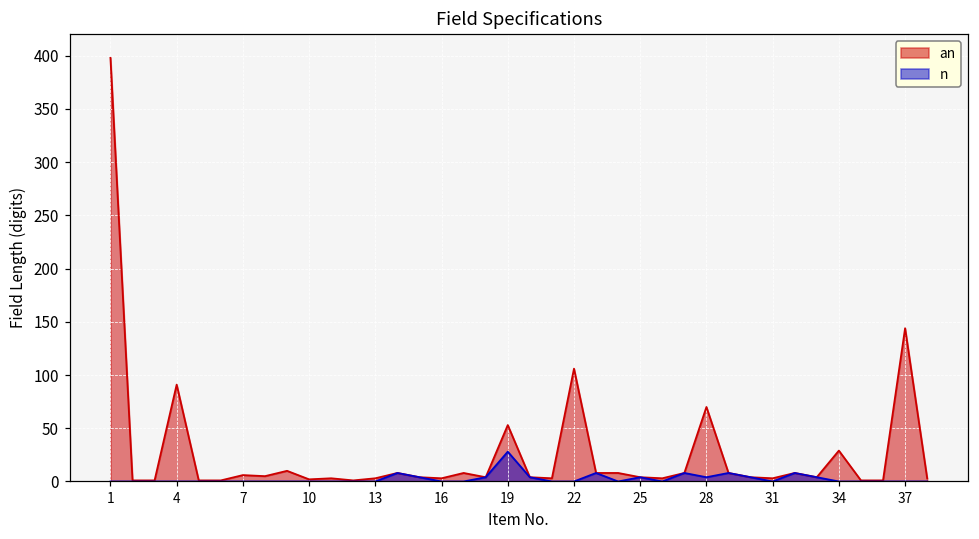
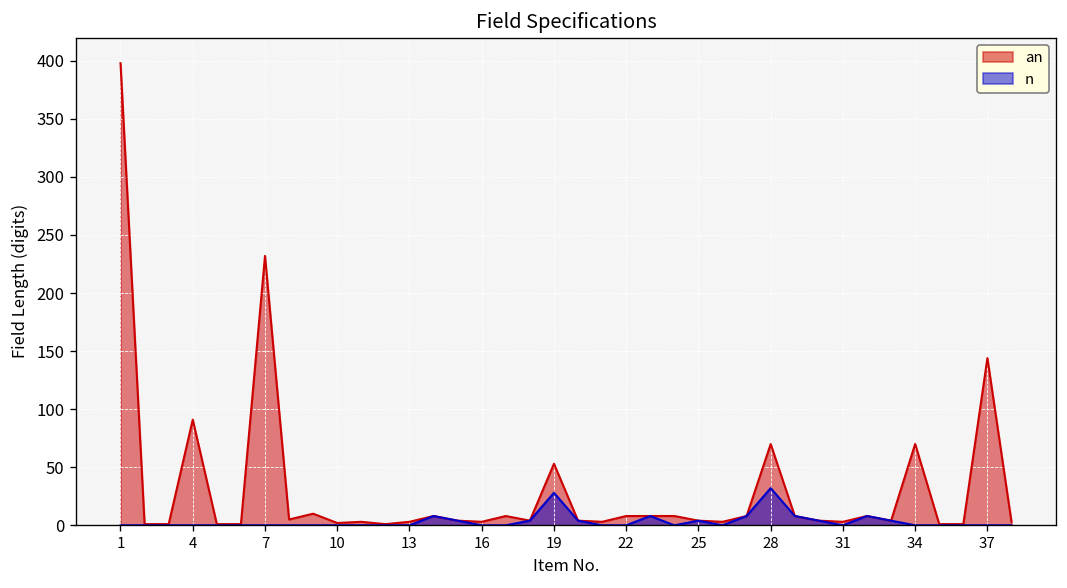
  {
    "an": {
      "1": 400,
      "4": 90,
-     "7": 10,
+     "7": 230,
      "13": 0,
      "16": 0,
      "19": 50,
-     "22": 110,
+     "22": 10,
      "28": 70,
      "31": 0,
-     "34": 30,
+     "34": 70,
      "37": 140
    },
    "n": {
      "1": 0,
      "4": 0,
      "7": 0,
      "13": 0,
      "16": 0,
      "19": 30,
      "22": 0,
-     "28": 0,
+     "28": 30,
      "31": 0,
      "34": 0,
      "37": 0
    }
  }
